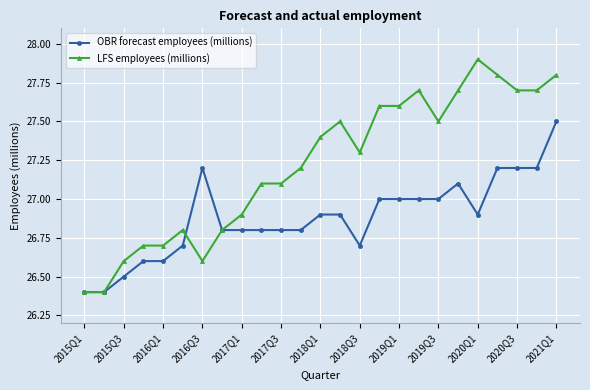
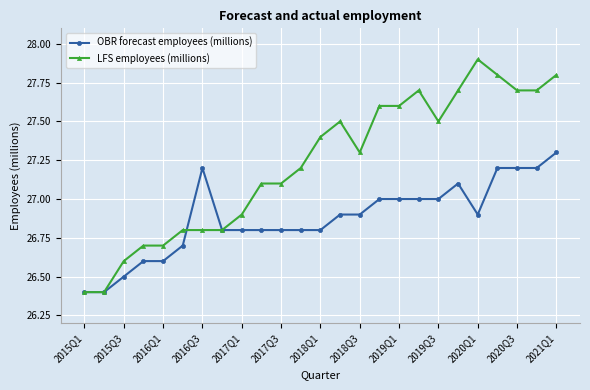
  {
    "OBR forecast employees (millions)": {
      "2015Q3": 26.5,
      "2016Q1": 26.6,
      "2016Q3": 27.2,
      "2017Q1": 26.8,
      "2017Q3": 26.8,
-     "2018Q1": 26.9,
-     "2018Q3": 26.7,
+     "2018Q1": 26.8,
+     "2018Q3": 26.9,
      "2019Q1": 27.0,
      "2019Q3": 27.0,
      "2020Q1": 26.9,
      "2020Q3": 27.2,
-     "2021Q1": 27.5
+     "2021Q1": 27.3
    },
    "LFS employees (millions)": {
      "2015Q3": 26.6,
      "2016Q1": 26.7,
-     "2016Q3": 26.6,
+     "2016Q3": 26.8,
      "2017Q1": 26.9,
      "2017Q3": 27.1,
      "2018Q1": 27.4,
      "2018Q3": 27.3,
      "2019Q1": 27.6,
      "2019Q3": 27.5,
      "2020Q1": 27.9,
      "2020Q3": 27.7,
      "2021Q1": 27.8
    }
  }
